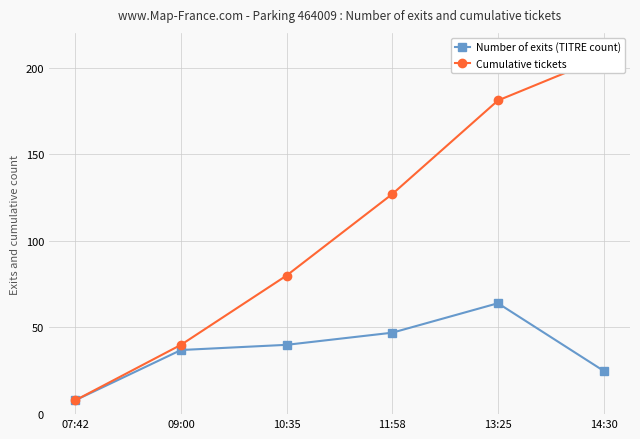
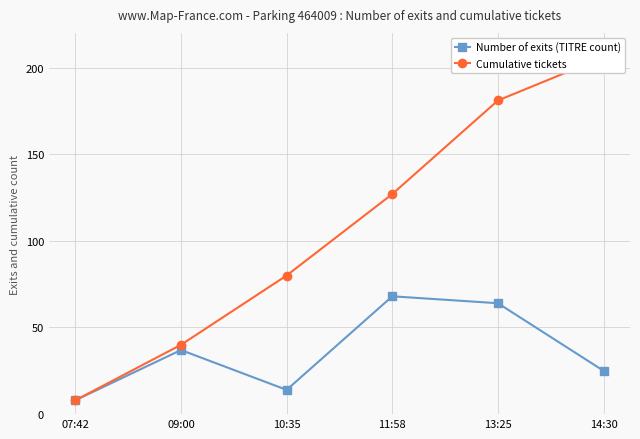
  {
    "Number of exits (TITRE count)": {
      "09:00": 37,
-     "10:35": 40,
-     "11:58": 47,
+     "10:35": 14,
+     "11:58": 68,
      "13:25": 64,
      "14:30": 25
    },
    "Cumulative tickets": {
      "09:00": 40,
      "10:35": 80,
      "11:58": 127,
      "13:25": 181
    }
  }
